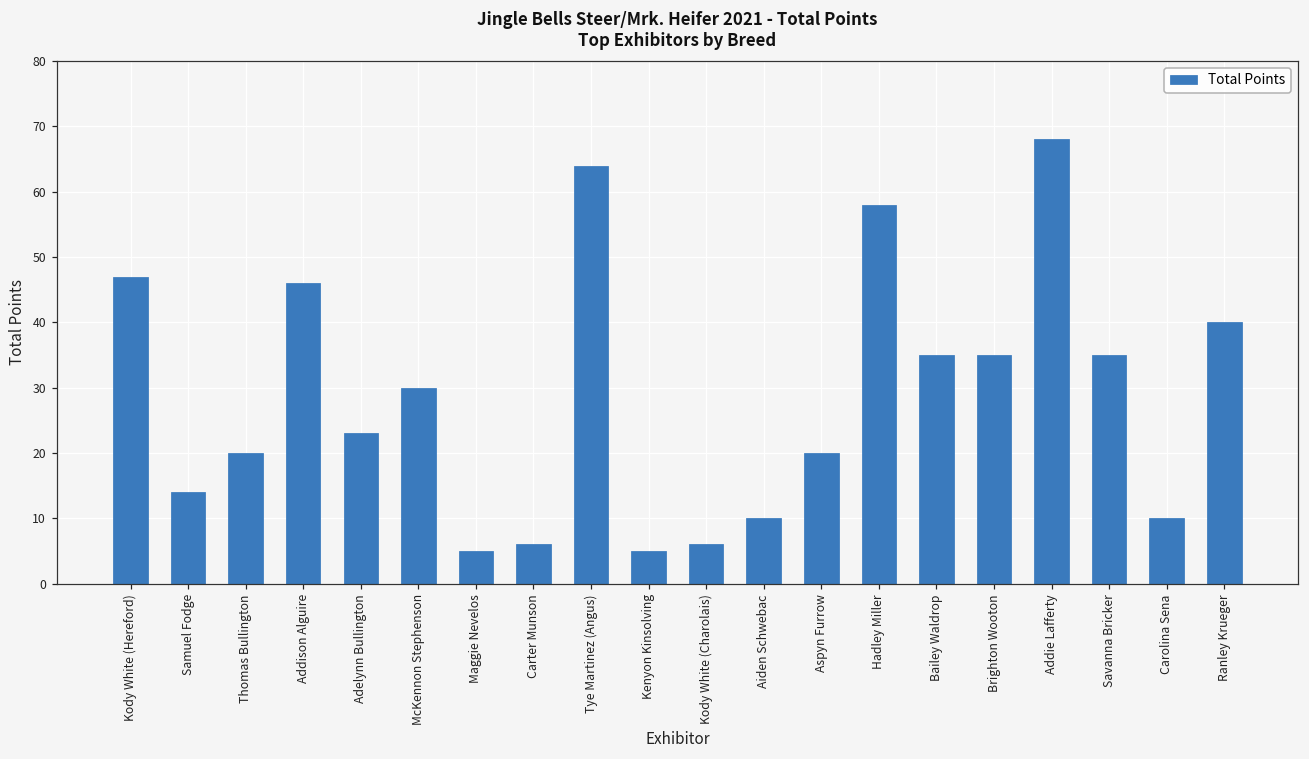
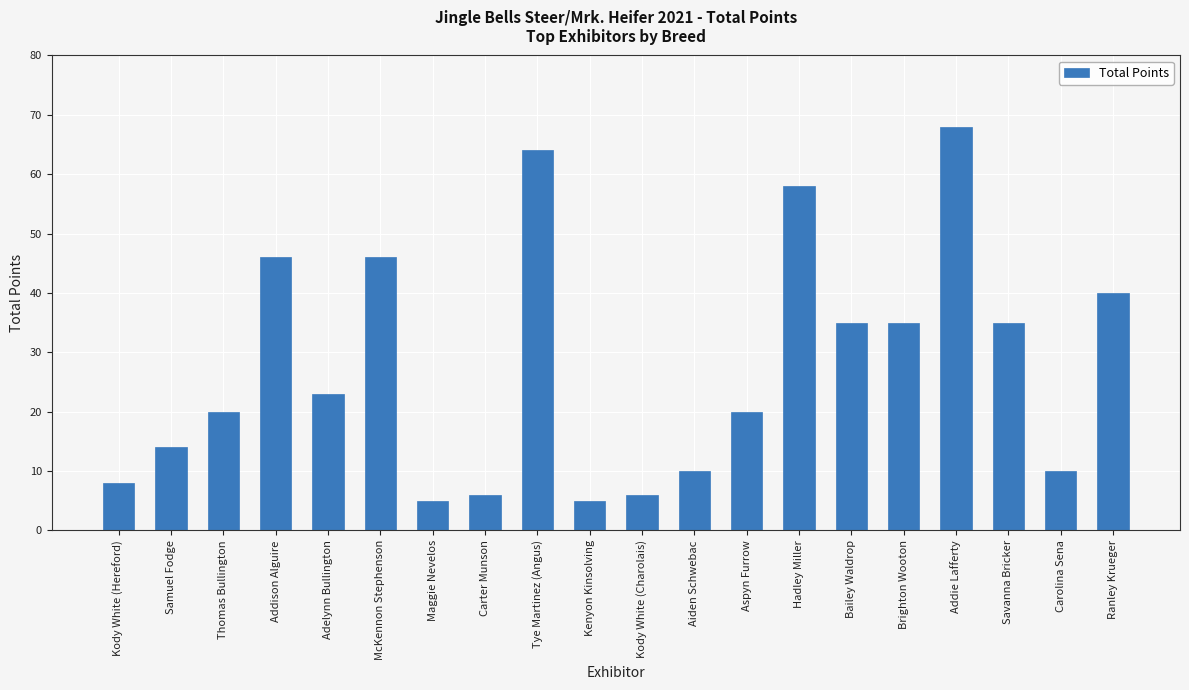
  {
-   "Kody White (Hereford)": 47,
+   "Kody White (Hereford)": 8,
    "Samuel Fodge": 14,
    "Thomas Bullington": 20,
    "Addison Alguire": 46,
    "Adelynn Bullington": 23,
-   "McKennon Stephenson": 30,
+   "McKennon Stephenson": 46,
    "Maggie Nevelos": 5,
    "Carter Munson": 6,
    "Tye Martinez (Angus)": 64,
    "Kenyon Kinsolving": 5,
    "Kody White (Charolais)": 6,
    "Aiden Schwebac": 10,
    "Aspyn Furrow": 20,
    "Hadley Miller": 58,
    "Bailey Waldrop": 35,
    "Brighton Wooton": 35,
    "Addie Lafferty": 68,
    "Savanna Bricker": 35,
    "Carolina Sena": 10,
    "Ranley Krueger": 40
  }
